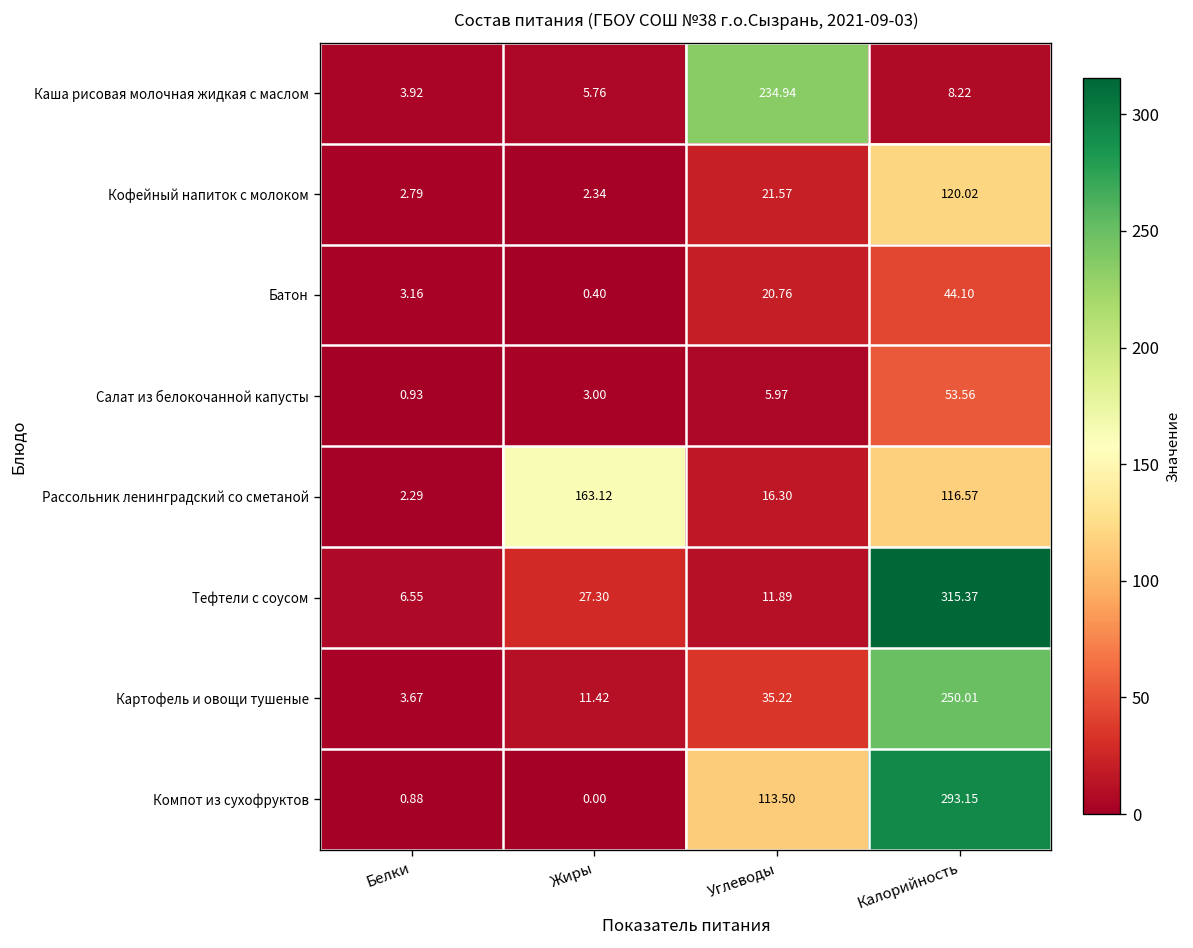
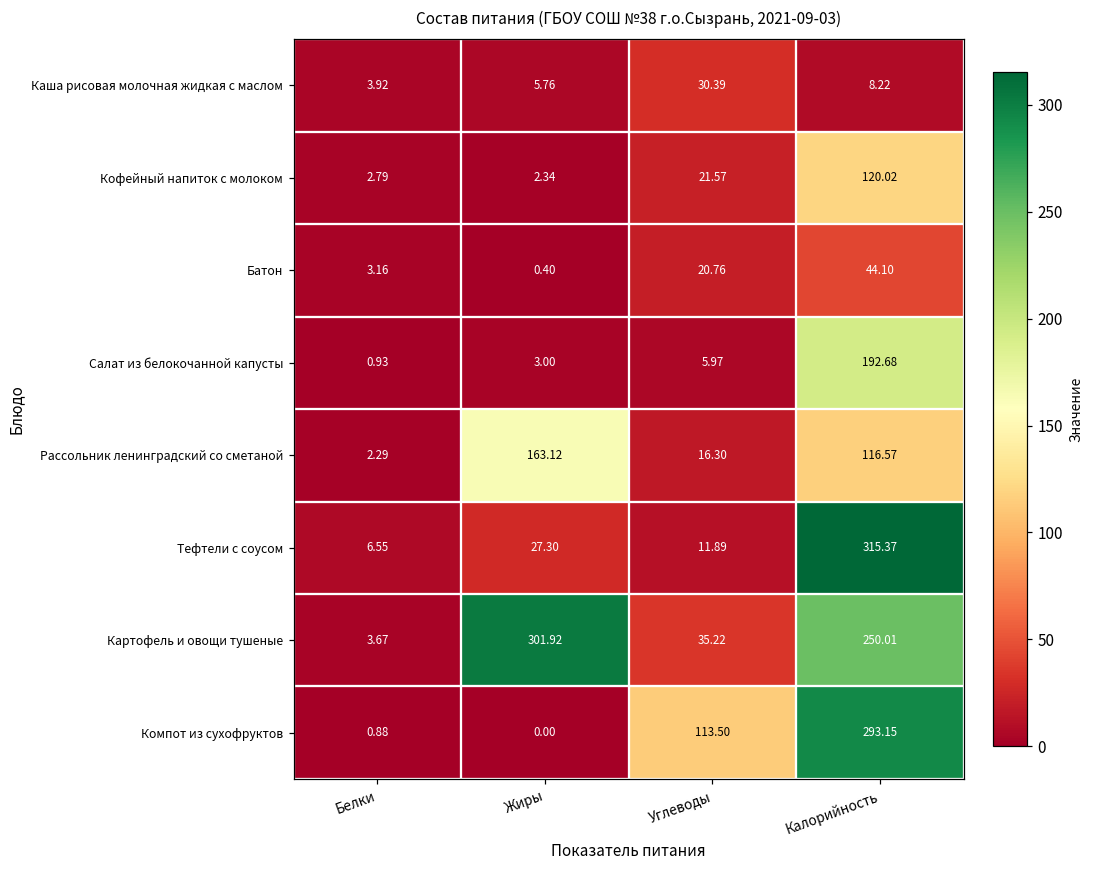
  {
    "Каша рисовая молочная жидкая с маслом": {
      "Белки": 3.92,
      "Жиры": 5.76,
-     "Углеводы": 234.94,
+     "Углеводы": 30.39,
      "Калорийность": 8.22
    },
    "Кофейный напиток с молоком": {
      "Белки": 2.79,
      "Жиры": 2.34,
      "Углеводы": 21.57,
      "Калорийность": 120.02
    },
    "Батон": {
      "Белки": 3.16,
      "Жиры": 0.40,
      "Углеводы": 20.76,
      "Калорийность": 44.10
    },
    "Салат из белокочанной капусты": {
      "Белки": 0.93,
      "Жиры": 3.00,
      "Углеводы": 5.97,
-     "Калорийность": 53.56
+     "Калорийность": 192.68
    },
    "Рассольник ленинградский со сметаной": {
      "Белки": 2.29,
      "Жиры": 163.12,
      "Углеводы": 16.30,
      "Калорийность": 116.57
    },
    "Тефтели с соусом": {
      "Белки": 6.55,
      "Жиры": 27.30,
      "Углеводы": 11.89,
      "Калорийность": 315.37
    },
    "Картофель и овощи тушеные": {
      "Белки": 3.67,
-     "Жиры": 11.42,
+     "Жиры": 301.92,
      "Углеводы": 35.22,
      "Калорийность": 250.01
    },
    "Компот из сухофруктов": {
      "Белки": 0.88,
      "Жиры": 0.00,
      "Углеводы": 113.50,
      "Калорийность": 293.15
    }
  }
